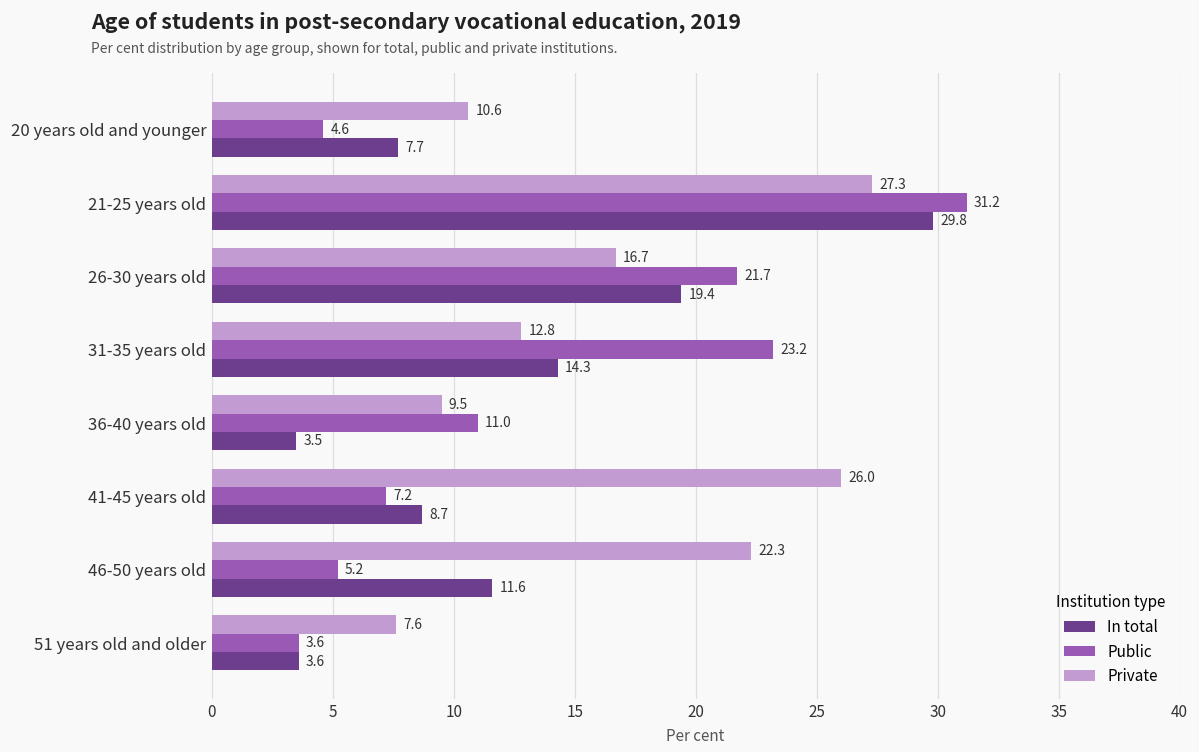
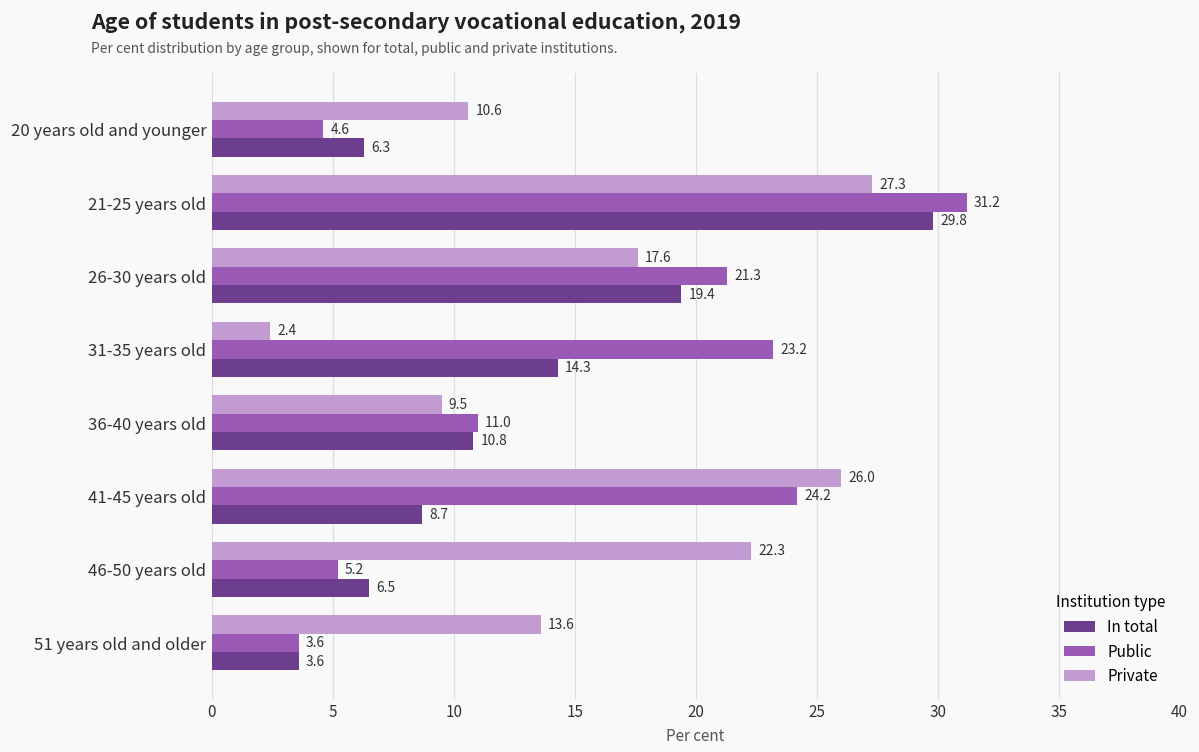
  {
    "In total": {
-     "20 years old and younger": 7.7,
+     "20 years old and younger": 6.3,
      "21-25 years old": 29.8,
      "26-30 years old": 19.4,
      "31-35 years old": 14.3,
-     "36-40 years old": 3.5,
+     "36-40 years old": 10.8,
      "41-45 years old": 8.7,
-     "46-50 years old": 11.6,
+     "46-50 years old": 6.5,
      "51 years old and older": 3.6
    },
    "Public": {
      "20 years old and younger": 4.6,
      "21-25 years old": 31.2,
-     "26-30 years old": 21.7,
+     "26-30 years old": 21.3,
      "31-35 years old": 23.2,
      "36-40 years old": 11.0,
-     "41-45 years old": 7.2,
+     "41-45 years old": 24.2,
      "46-50 years old": 5.2,
      "51 years old and older": 3.6
    },
    "Private": {
      "20 years old and younger": 10.6,
      "21-25 years old": 27.3,
-     "26-30 years old": 16.7,
-     "31-35 years old": 12.8,
+     "26-30 years old": 17.6,
+     "31-35 years old": 2.4,
      "36-40 years old": 9.5,
      "41-45 years old": 26.0,
      "46-50 years old": 22.3,
-     "51 years old and older": 7.6
+     "51 years old and older": 13.6
    }
  }
